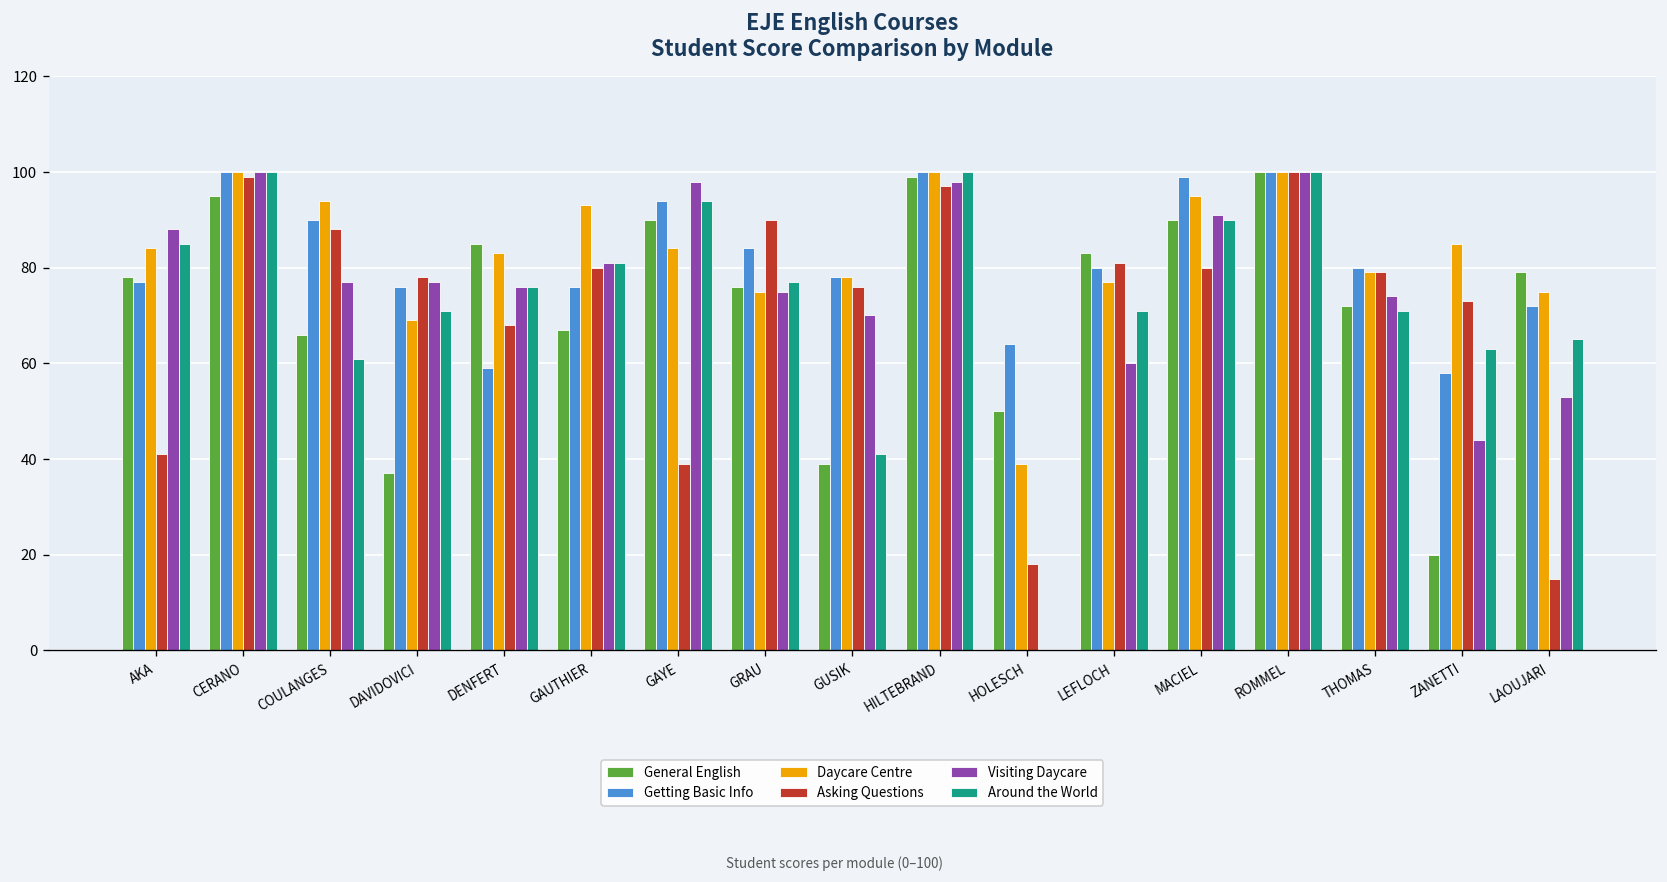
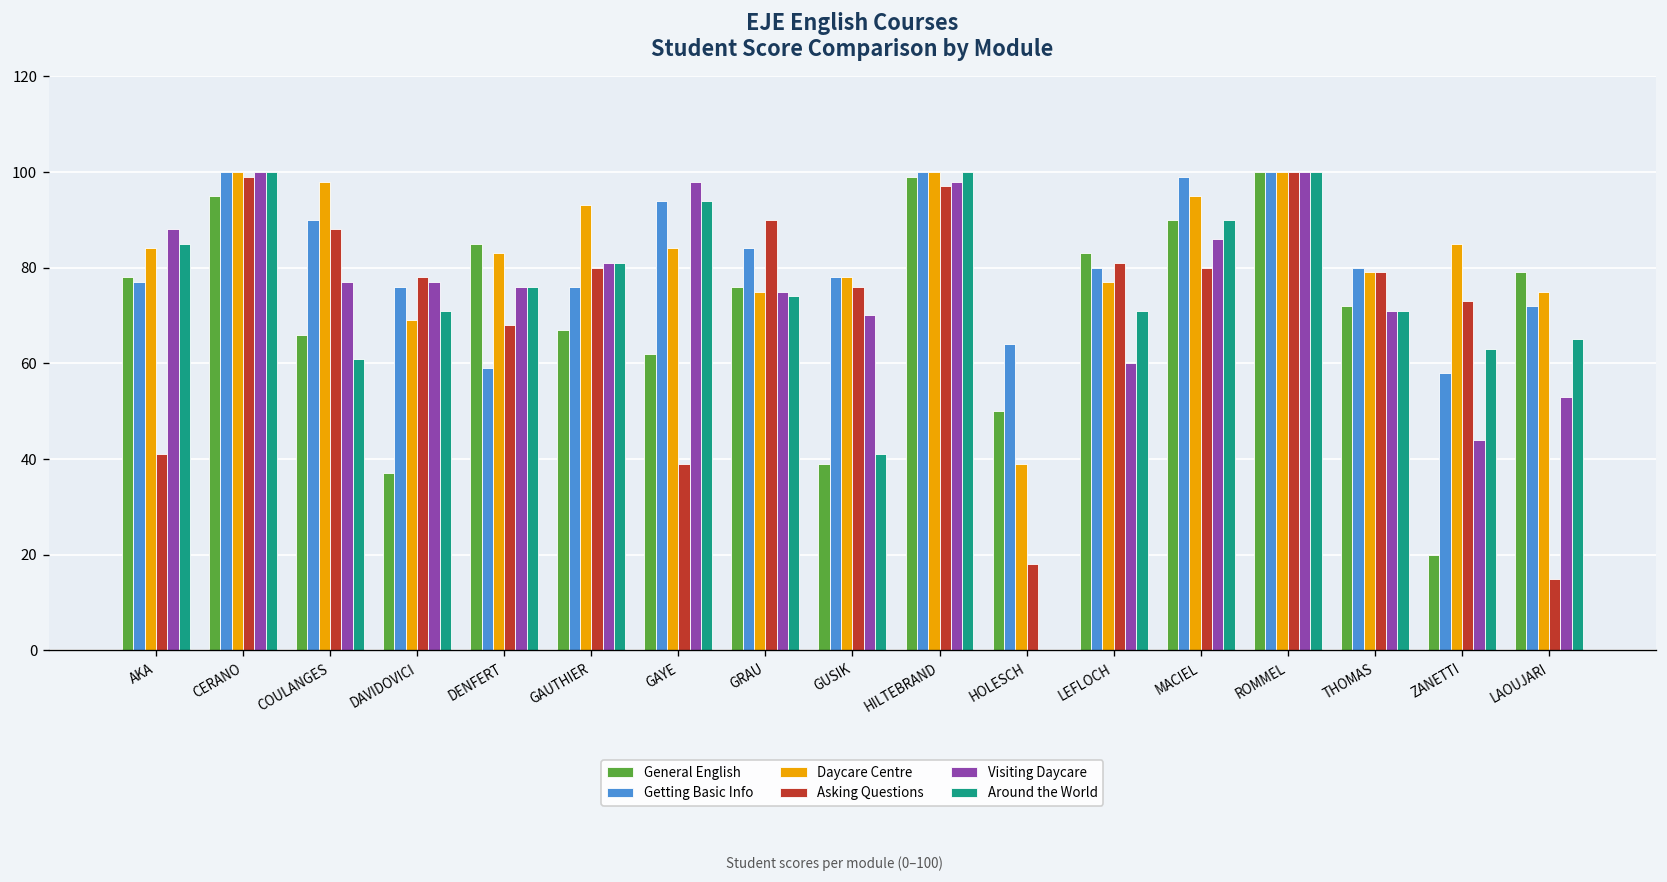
  {
    "General English": {
      "AKA": 78,
      "CERANO": 95,
      "COULANGES": 66,
      "DAVIDOVICI": 37,
      "DENFERT": 85,
      "GAUTHIER": 67,
-     "GAYE": 90,
+     "GAYE": 62,
      "GRAU": 76,
      "GUSIK": 39,
      "HILTEBRAND": 99,
      "HOLESCH": 50,
      "LEFLOCH": 83,
      "MACIEL": 90,
      "ROMMEL": 100,
      "THOMAS": 72,
      "ZANETTI": 20,
      "LAOUJARI": 79
    },
    "Getting Basic Info": {
      "AKA": 77,
      "CERANO": 100,
      "COULANGES": 90,
      "DAVIDOVICI": 76,
      "DENFERT": 59,
      "GAUTHIER": 76,
      "GAYE": 94,
      "GRAU": 84,
      "GUSIK": 78,
      "HILTEBRAND": 100,
      "HOLESCH": 64,
      "LEFLOCH": 80,
      "MACIEL": 99,
      "ROMMEL": 100,
      "THOMAS": 80,
      "ZANETTI": 58,
      "LAOUJARI": 72
    },
    "Daycare Centre": {
      "AKA": 84,
      "CERANO": 100,
-     "COULANGES": 94,
+     "COULANGES": 98,
      "DAVIDOVICI": 69,
      "DENFERT": 83,
      "GAUTHIER": 93,
      "GAYE": 84,
      "GRAU": 75,
      "GUSIK": 78,
      "HILTEBRAND": 100,
      "HOLESCH": 39,
      "LEFLOCH": 77,
      "MACIEL": 95,
      "ROMMEL": 100,
      "THOMAS": 79,
      "ZANETTI": 85,
      "LAOUJARI": 75
    },
    "Asking Questions": {
      "AKA": 41,
      "CERANO": 99,
      "COULANGES": 88,
      "DAVIDOVICI": 78,
      "DENFERT": 68,
      "GAUTHIER": 80,
      "GAYE": 39,
      "GRAU": 90,
      "GUSIK": 76,
      "HILTEBRAND": 97,
      "HOLESCH": 18,
      "LEFLOCH": 81,
      "MACIEL": 80,
      "ROMMEL": 100,
      "THOMAS": 79,
      "ZANETTI": 73,
      "LAOUJARI": 15
    },
    "Visiting Daycare": {
      "AKA": 88,
      "CERANO": 100,
      "COULANGES": 77,
      "DAVIDOVICI": 77,
      "DENFERT": 76,
      "GAUTHIER": 81,
      "GAYE": 98,
      "GRAU": 75,
      "GUSIK": 70,
      "HILTEBRAND": 98,
      "HOLESCH": 0,
      "LEFLOCH": 60,
-     "MACIEL": 91,
+     "MACIEL": 86,
      "ROMMEL": 100,
-     "THOMAS": 74,
+     "THOMAS": 71,
      "ZANETTI": 44,
      "LAOUJARI": 53
    },
    "Around the World": {
      "AKA": 85,
      "CERANO": 100,
      "COULANGES": 61,
      "DAVIDOVICI": 71,
      "DENFERT": 76,
      "GAUTHIER": 81,
      "GAYE": 94,
-     "GRAU": 77,
+     "GRAU": 74,
      "GUSIK": 41,
      "HILTEBRAND": 100,
      "HOLESCH": 0,
      "LEFLOCH": 71,
      "MACIEL": 90,
      "ROMMEL": 100,
      "THOMAS": 71,
      "ZANETTI": 63,
      "LAOUJARI": 65
    }
  }
